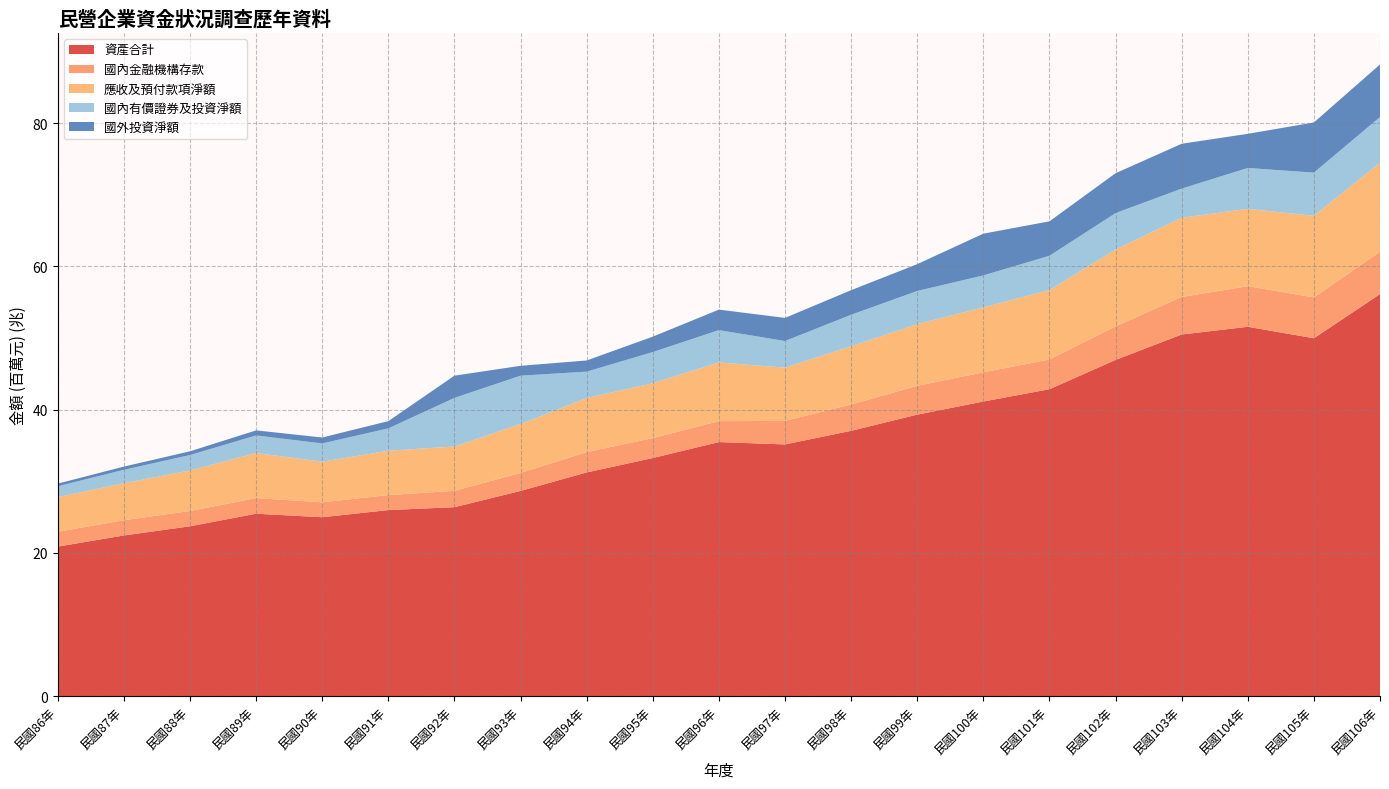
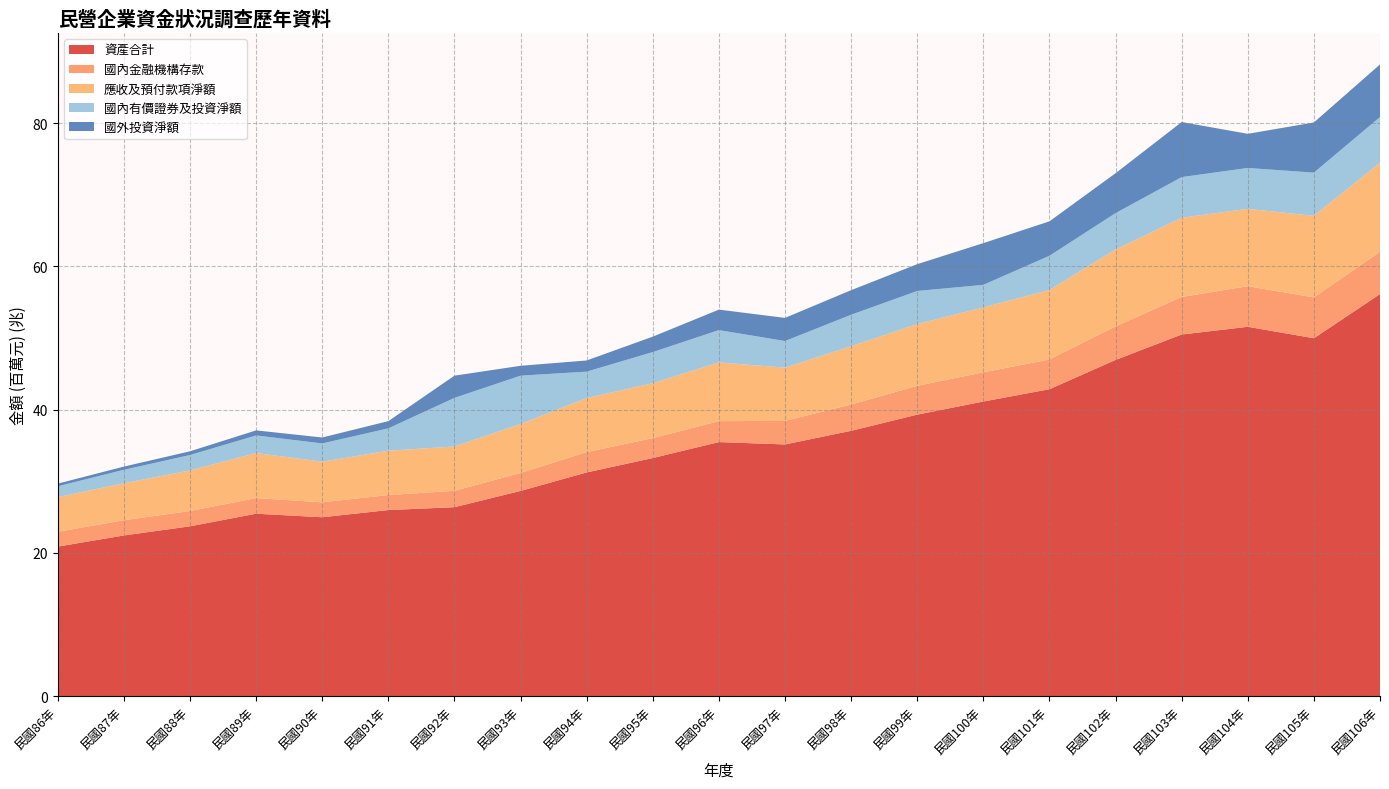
  {
    "資產合計": {
      "民國86年": 21,
      "民國87年": 22,
      "民國88年": 24,
      "民國89年": 25,
      "民國90年": 25,
      "民國91年": 26,
      "民國92年": 26,
      "民國93年": 29,
      "民國94年": 31,
      "民國95年": 33,
      "民國96年": 35,
      "民國97年": 35,
      "民國98年": 37,
      "民國99年": 39,
      "民國100年": 41,
      "民國101年": 43,
      "民國102年": 47,
      "民國103年": 50,
      "民國104年": 52,
      "民國105年": 50,
      "民國106年": 56
    },
    "國內有價證券及投資淨額": {
      "民國86年": 2,
      "民國87年": 2,
      "民國88年": 2,
      "民國89年": 2,
      "民國90年": 3,
      "民國91年": 3,
      "民國92年": 7,
      "民國93年": 7,
      "民國94年": 4,
      "民國95年": 4,
      "民國96年": 5,
      "民國97年": 4,
      "民國98年": 4,
      "民國99年": 5,
-     "民國100年": 4,
+     "民國100年": 3,
      "民國101年": 5,
      "民國102年": 5,
-     "民國103年": 4,
+     "民國103年": 6,
      "民國104年": 6,
      "民國105年": 6,
      "民國106年": 6
    },
    "國外投資淨額": {
      "民國86年": 0,
      "民國87年": 0,
      "民國88年": 1,
      "民國89年": 1,
      "民國90年": 1,
      "民國91年": 1,
      "民國92年": 3,
      "民國93年": 1,
      "民國94年": 2,
      "民國95年": 2,
      "民國96年": 3,
      "民國97年": 3,
      "民國98年": 3,
      "民國99年": 4,
      "民國100年": 6,
      "民國101年": 5,
      "民國102年": 6,
-     "民國103年": 6,
+     "民國103年": 8,
      "民國104年": 5,
      "民國105年": 7,
      "民國106年": 7
    }
  }
